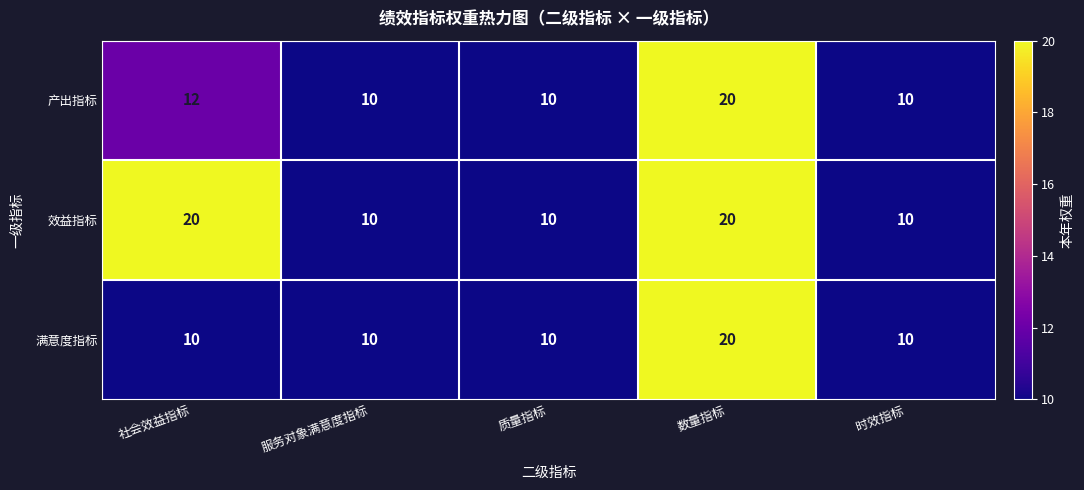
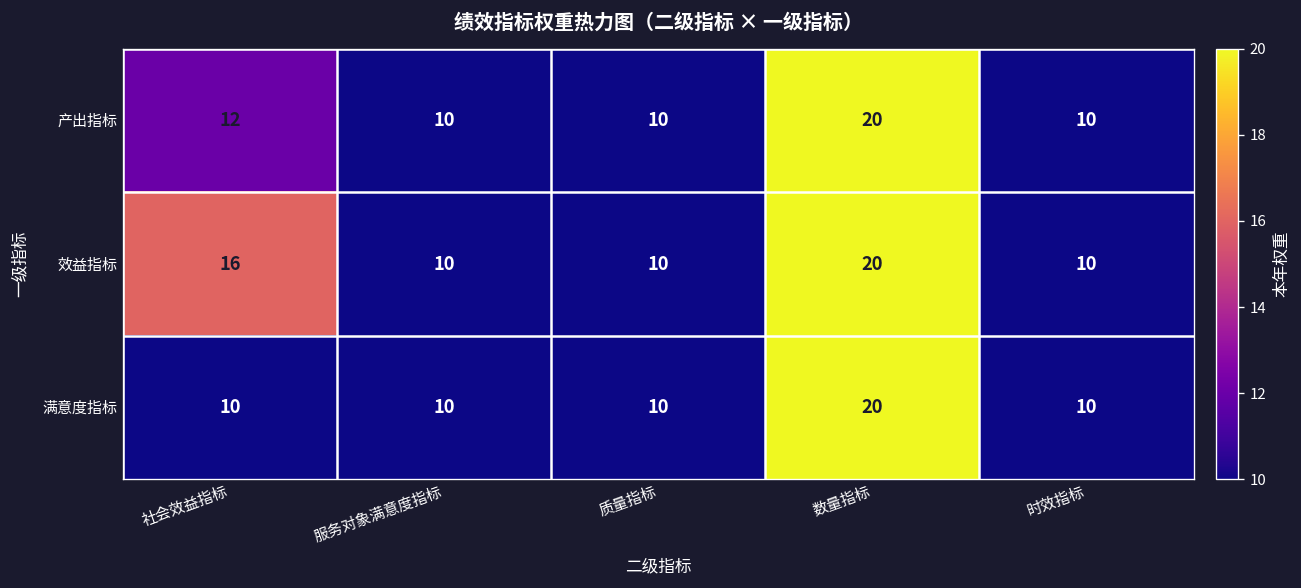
  {
    "产出指标": {
      "社会效益指标": 12,
      "服务对象满意度指标": 10,
      "质量指标": 10,
      "数量指标": 20,
      "时效指标": 10
    },
    "效益指标": {
-     "社会效益指标": 20,
+     "社会效益指标": 16,
      "服务对象满意度指标": 10,
      "质量指标": 10,
      "数量指标": 20,
      "时效指标": 10
    },
    "满意度指标": {
      "社会效益指标": 10,
      "服务对象满意度指标": 10,
      "质量指标": 10,
      "数量指标": 20,
      "时效指标": 10
    }
  }
